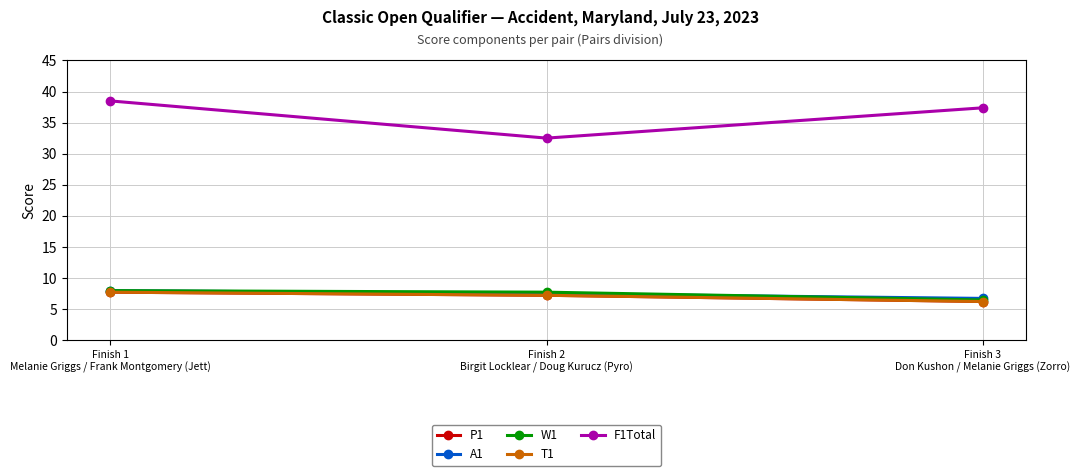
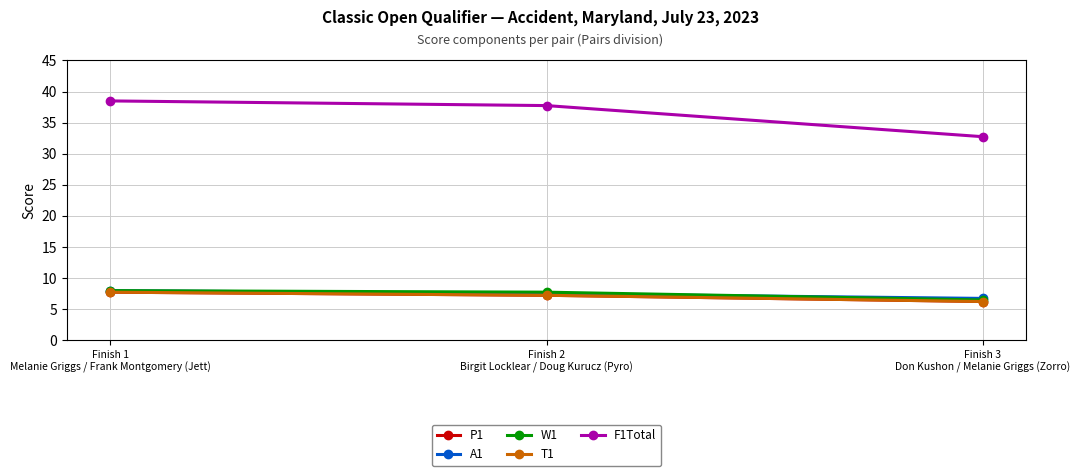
  {
    "F1Total": {
      "Finish 1 Melanie Griggs / Frank Montgomery (Jett)": 39,
-     "Finish 2 Birgit Locklear / Doug Kurucz (Pyro)": 33,
-     "Finish 3 Don Kushon / Melanie Griggs (Zorro)": 37
+     "Finish 2 Birgit Locklear / Doug Kurucz (Pyro)": 38,
+     "Finish 3 Don Kushon / Melanie Griggs (Zorro)": 33
    }
  }
